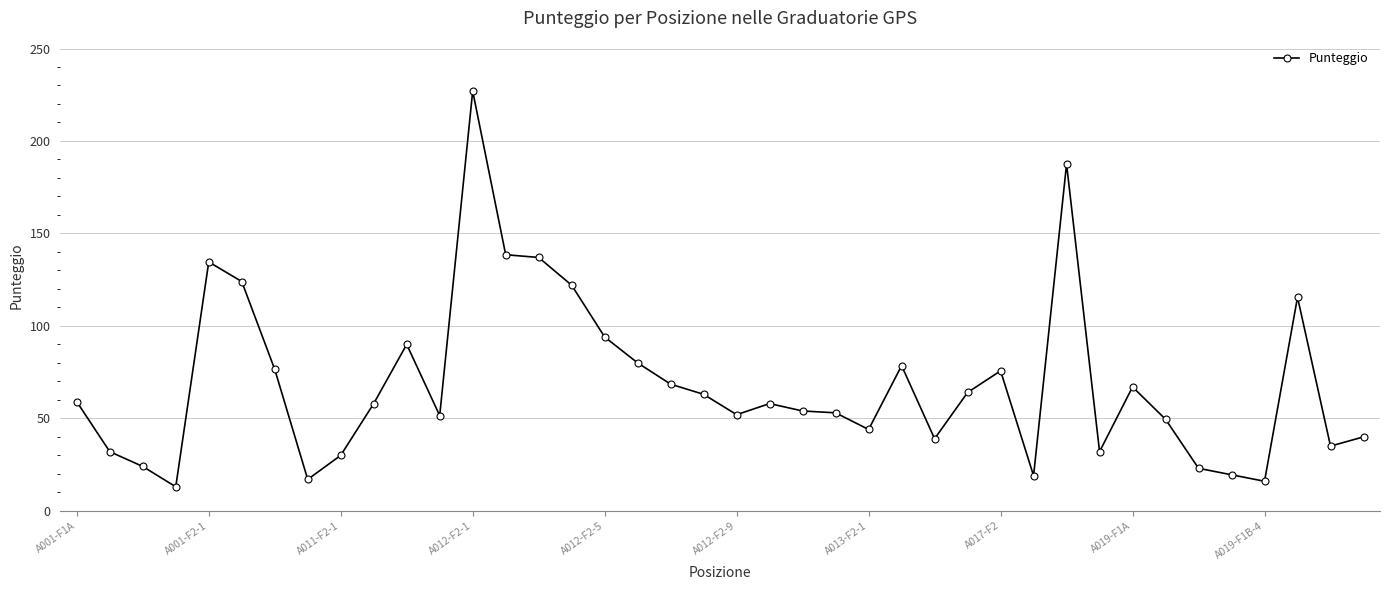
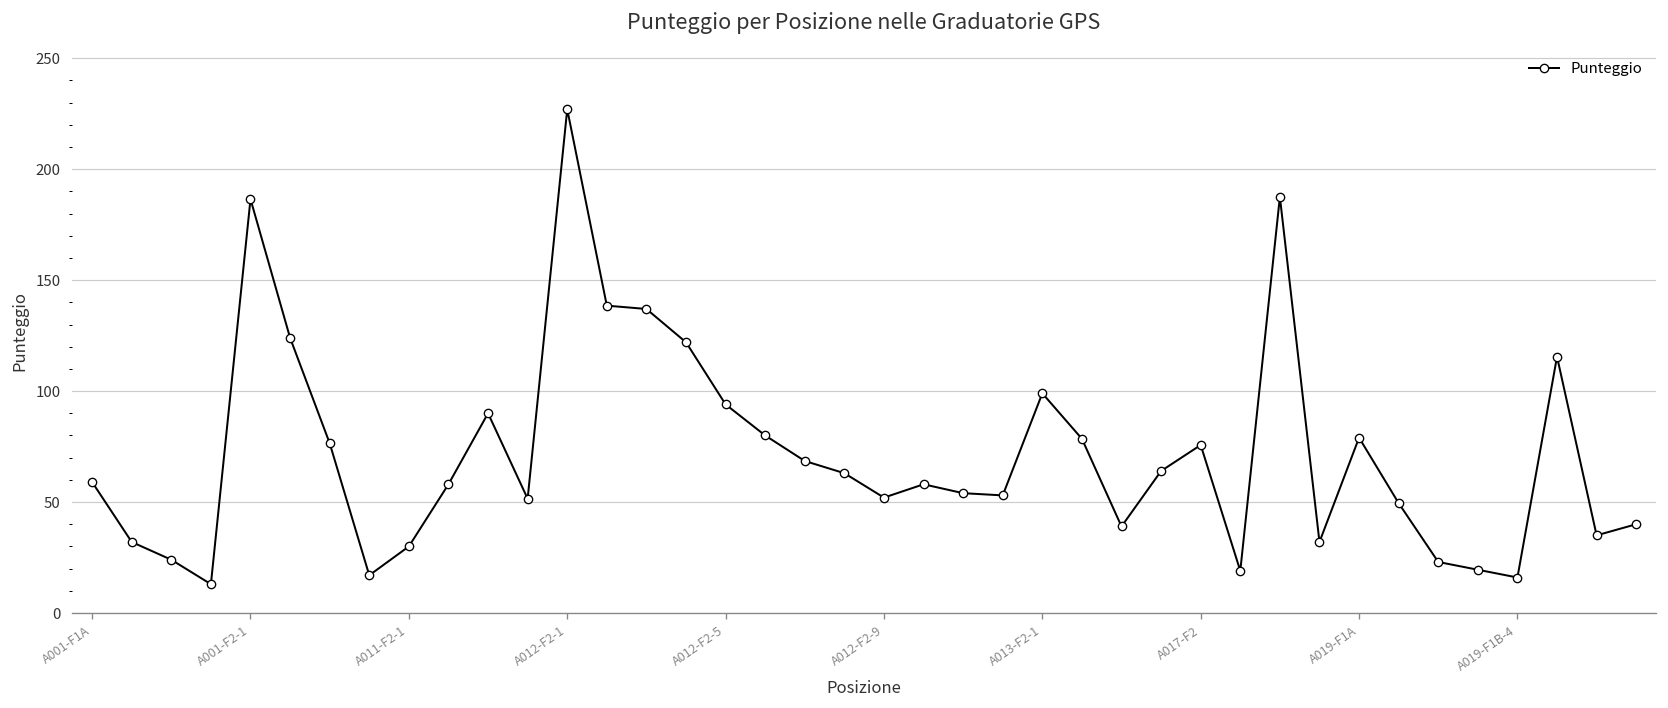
  {
    "A001-F1A": 59,
-   "A001-F2-1": 135,
+   "A001-F2-1": 187,
    "A011-F2-1": 30,
    "A012-F2-1": 227,
    "A012-F2-5": 94,
    "A012-F2-9": 52,
-   "A013-F2-1": 44,
+   "A013-F2-1": 99,
    "A017-F2": 76,
-   "A019-F1A": 67,
+   "A019-F1A": 79,
    "A019-F1B-4": 16
  }
